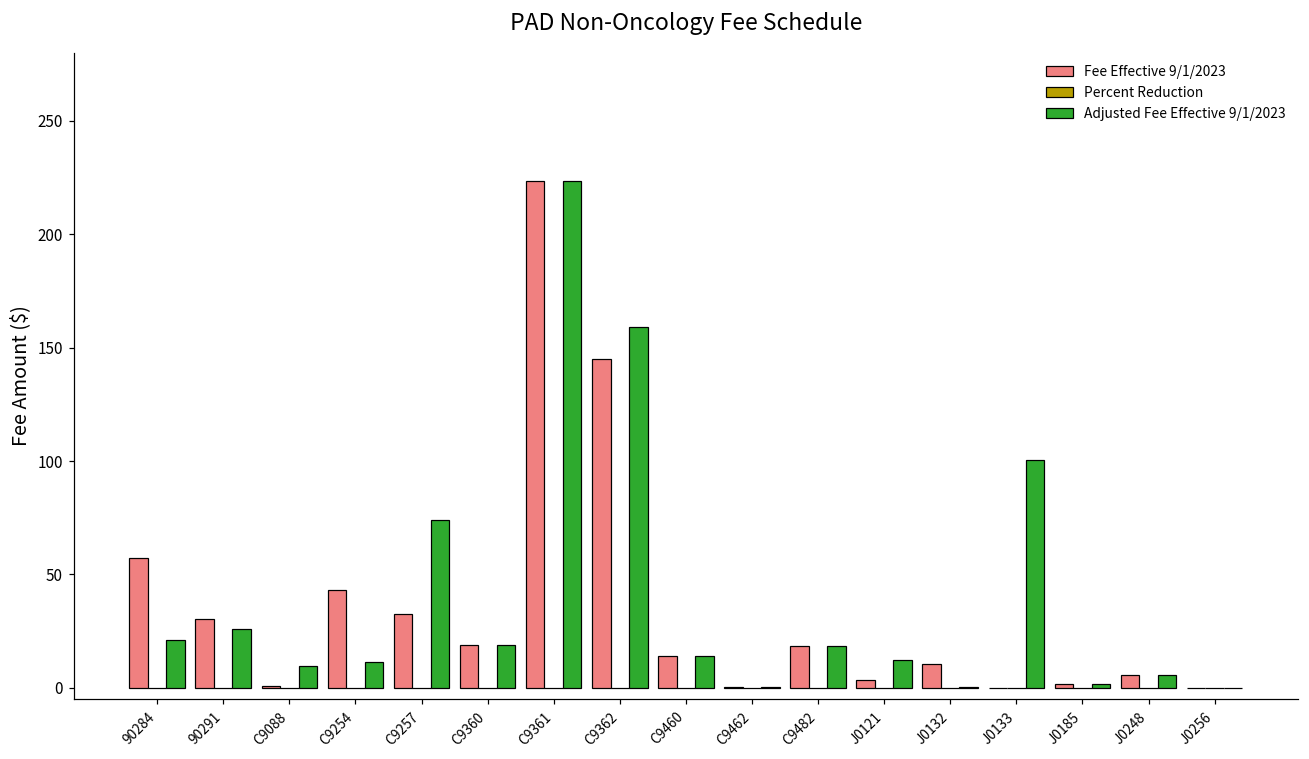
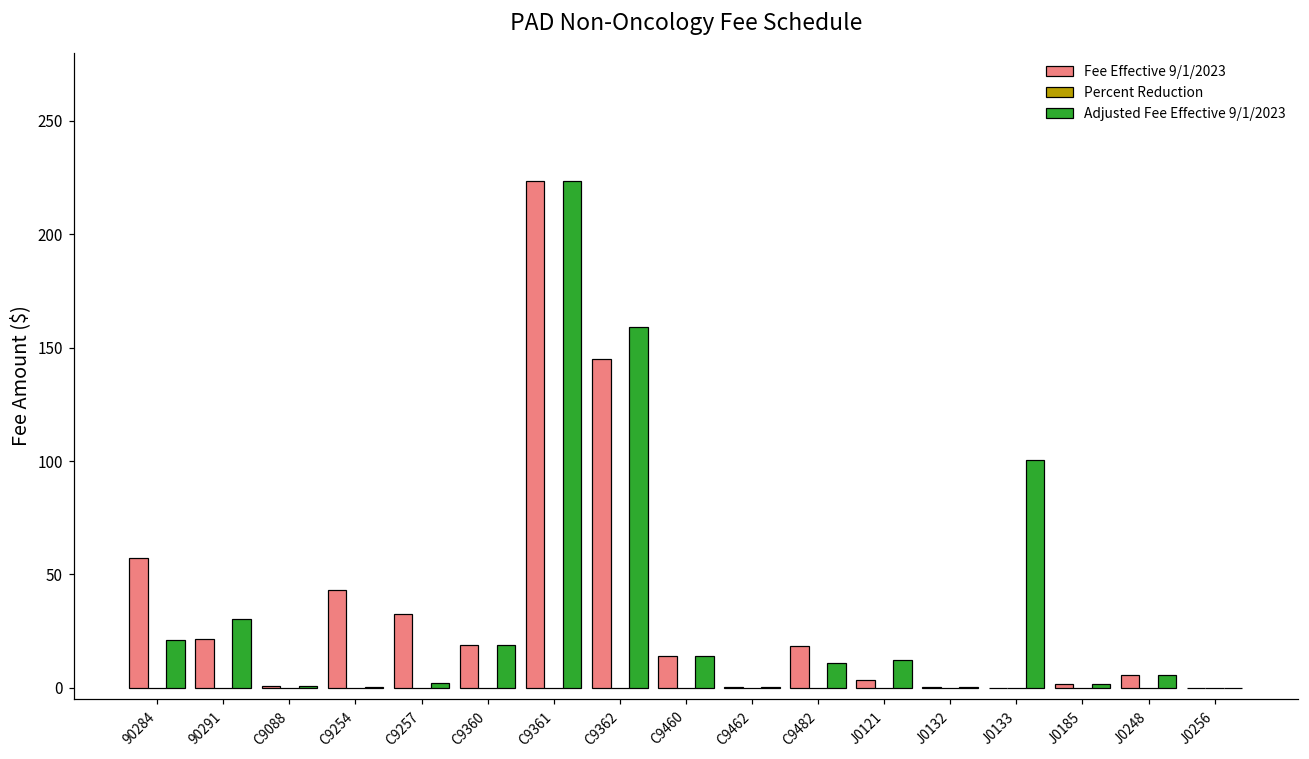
  {
    "Fee Effective 9/1/2023": {
      "90284": 57,
-     "90291": 30,
+     "90291": 22,
      "C9254": 43,
      "C9257": 33,
      "C9360": 19,
      "C9361": 223,
      "C9362": 145,
      "C9460": 14,
      "C9482": 19,
      "J0121": 3,
-     "J0132": 11,
+     "J0132": 1,
      "J0185": 2,
      "J0248": 6
    },
    "Percent Reduction": {
      "90284": 0,
      "90291": 0,
      "C9088": 0,
      "C9254": 0,
      "C9257": 0,
      "C9360": 0,
      "C9361": 0,
      "C9362": 0,
      "C9460": 0,
      "C9462": 0,
      "C9482": 0,
      "J0121": 0,
      "J0132": 0,
      "J0133": 0,
      "J0185": 0,
      "J0248": 0,
      "J0256": 0
    },
    "Adjusted Fee Effective 9/1/2023": {
      "90284": 21,
-     "90291": 26,
-     "C9088": 10,
-     "C9254": 11,
-     "C9257": 74,
+     "90291": 30,
+     "C9088": 1,
+     "C9254": 0,
+     "C9257": 2,
      "C9360": 19,
      "C9361": 223,
      "C9362": 159,
      "C9460": 14,
-     "C9482": 19,
+     "C9482": 11,
      "J0121": 12,
      "J0133": 100,
      "J0185": 2,
      "J0248": 6
    }
  }
